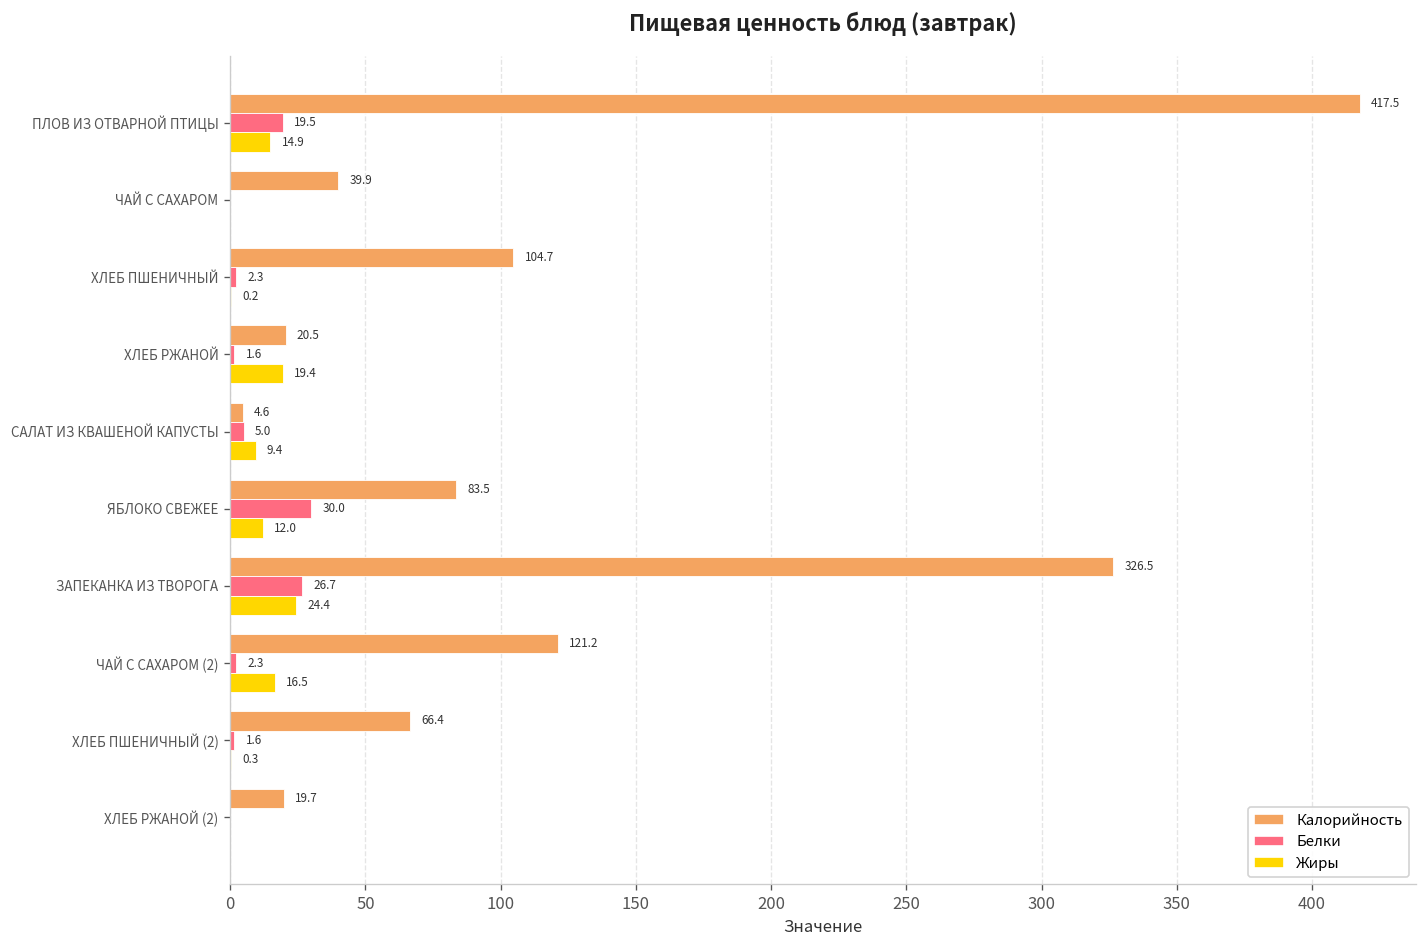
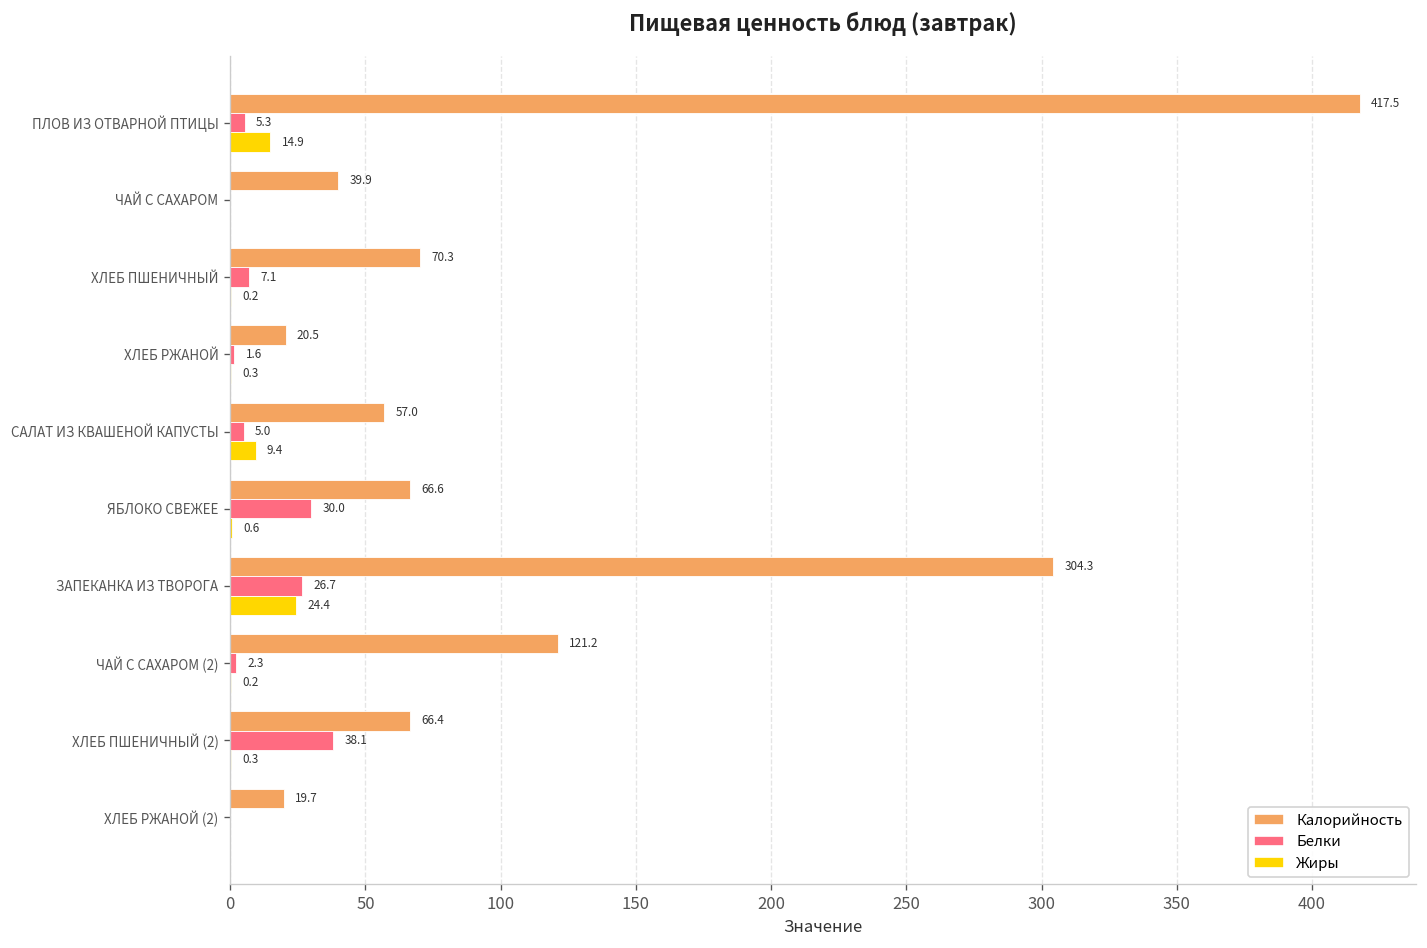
  {
    "Калорийность": {
      "ПЛОВ ИЗ ОТВАРНОЙ ПТИЦЫ": 417.5,
      "ЧАЙ С САХАРОМ": 39.9,
-     "ХЛЕБ ПШЕНИЧНЫЙ": 104.7,
+     "ХЛЕБ ПШЕНИЧНЫЙ": 70.3,
      "ХЛЕБ РЖАНОЙ": 20.5,
-     "САЛАТ ИЗ КВАШЕНОЙ КАПУСТЫ": 4.6,
-     "ЯБЛОКО СВЕЖЕЕ": 83.5,
-     "ЗАПЕКАНКА ИЗ ТВОРОГА": 326.5,
+     "САЛАТ ИЗ КВАШЕНОЙ КАПУСТЫ": 57.0,
+     "ЯБЛОКО СВЕЖЕЕ": 66.6,
+     "ЗАПЕКАНКА ИЗ ТВОРОГА": 304.3,
      "ЧАЙ С САХАРОМ (2)": 121.2,
      "ХЛЕБ ПШЕНИЧНЫЙ (2)": 66.4,
      "ХЛЕБ РЖАНОЙ (2)": 19.7
    },
    "Белки": {
-     "ПЛОВ ИЗ ОТВАРНОЙ ПТИЦЫ": 19.5,
-     "ХЛЕБ ПШЕНИЧНЫЙ": 2.3,
+     "ПЛОВ ИЗ ОТВАРНОЙ ПТИЦЫ": 5.3,
+     "ХЛЕБ ПШЕНИЧНЫЙ": 7.1,
      "ХЛЕБ РЖАНОЙ": 1.6,
      "САЛАТ ИЗ КВАШЕНОЙ КАПУСТЫ": 5.0,
      "ЯБЛОКО СВЕЖЕЕ": 30.0,
      "ЗАПЕКАНКА ИЗ ТВОРОГА": 26.7,
      "ЧАЙ С САХАРОМ (2)": 2.3,
-     "ХЛЕБ ПШЕНИЧНЫЙ (2)": 1.6
+     "ХЛЕБ ПШЕНИЧНЫЙ (2)": 38.1
    },
    "Жиры": {
      "ПЛОВ ИЗ ОТВАРНОЙ ПТИЦЫ": 14.9,
      "ХЛЕБ ПШЕНИЧНЫЙ": 0.2,
-     "ХЛЕБ РЖАНОЙ": 19.4,
+     "ХЛЕБ РЖАНОЙ": 0.3,
      "САЛАТ ИЗ КВАШЕНОЙ КАПУСТЫ": 9.4,
-     "ЯБЛОКО СВЕЖЕЕ": 12.0,
+     "ЯБЛОКО СВЕЖЕЕ": 0.6,
      "ЗАПЕКАНКА ИЗ ТВОРОГА": 24.4,
-     "ЧАЙ С САХАРОМ (2)": 16.5,
+     "ЧАЙ С САХАРОМ (2)": 0.2,
      "ХЛЕБ ПШЕНИЧНЫЙ (2)": 0.3
    }
  }
